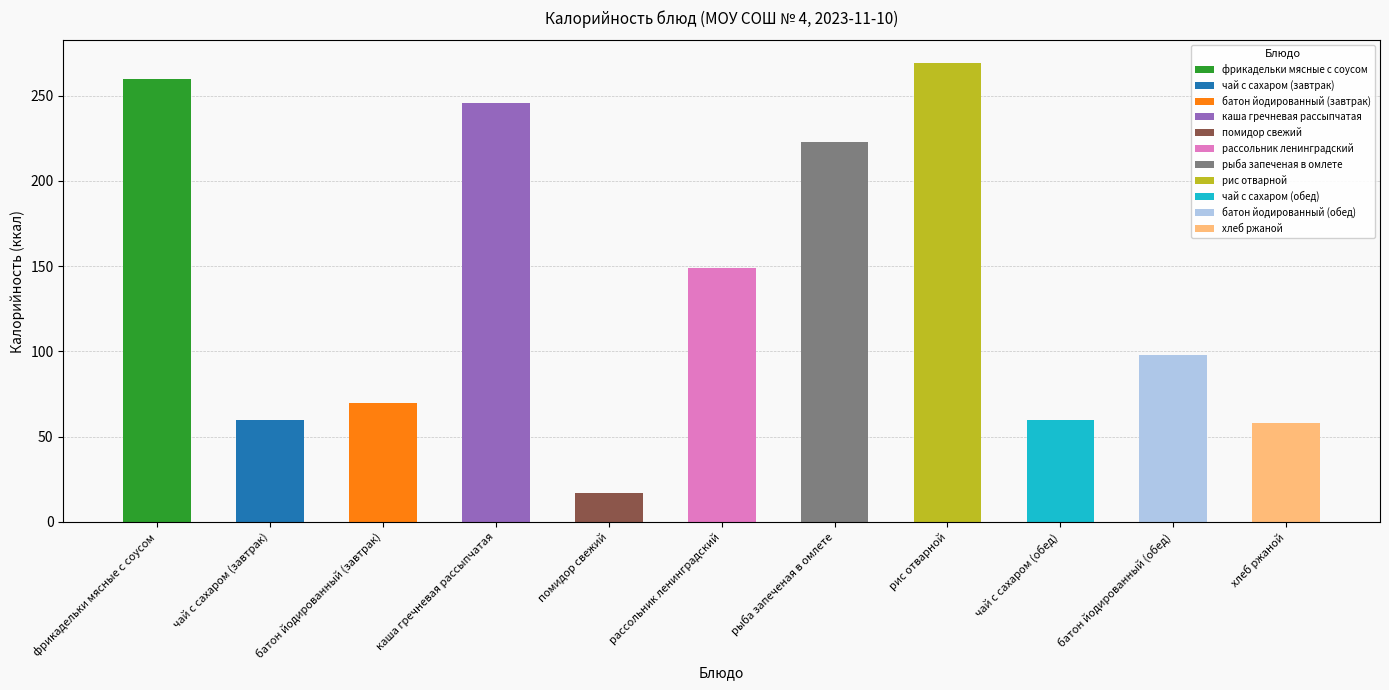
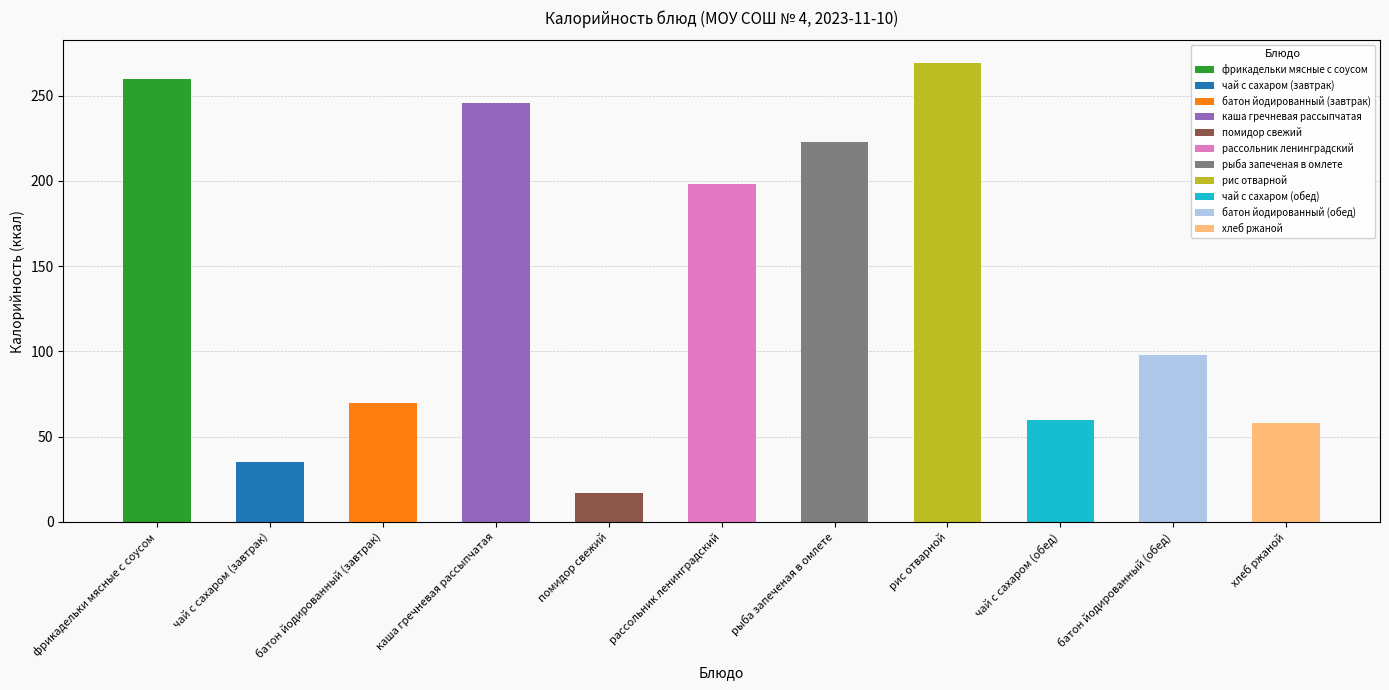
  {
    "фрикадельки мясные с соусом": 260,
-   "чай с сахаром (завтрак)": 60,
+   "чай с сахаром (завтрак)": 35,
    "батон йодированный (завтрак)": 70,
    "каша гречневая рассыпчатая": 246,
    "помидор свежий": 17,
-   "рассольник ленинградский": 149,
+   "рассольник ленинградский": 198,
    "рыба запеченая в омлете": 223,
    "рис отварной": 269,
    "чай с сахаром (обед)": 60,
    "батон йодированный (обед)": 98,
    "хлеб ржаной": 58
  }
